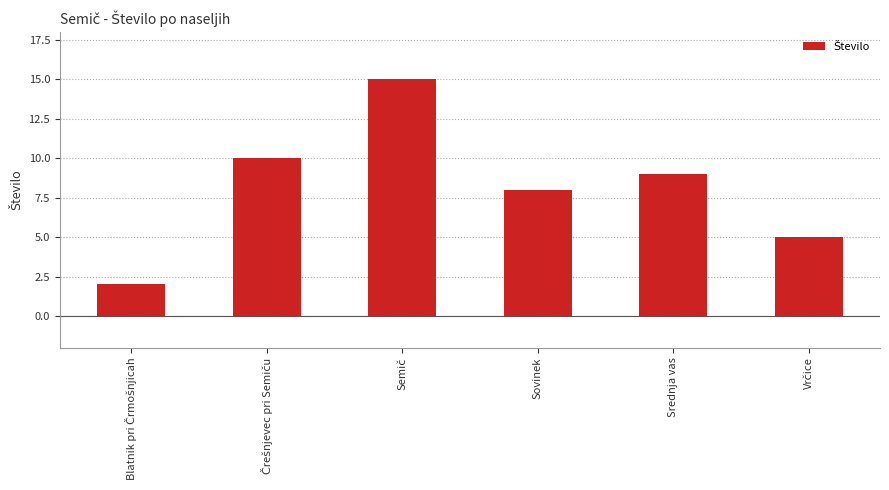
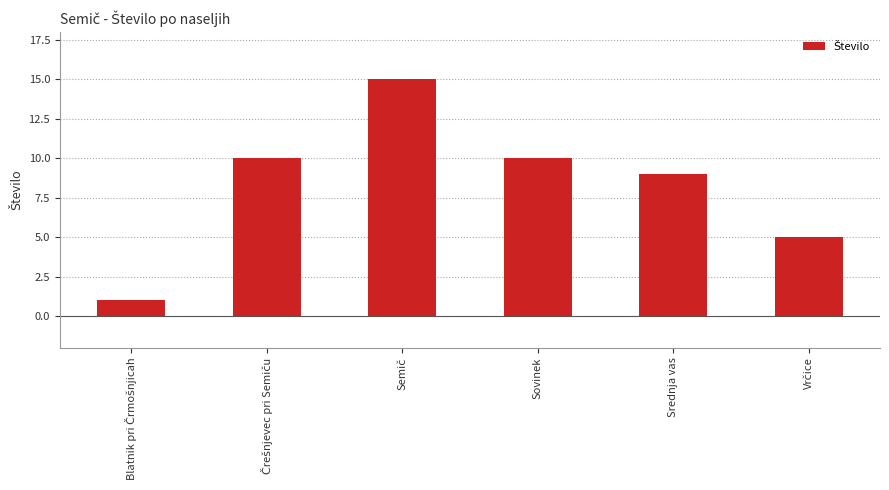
  {
-   "Blatnik pri Črmošnjicah": 2,
+   "Blatnik pri Črmošnjicah": 1,
    "Črešnjevec pri Semiču": 10,
    "Semič": 15,
-   "Sovinek": 8,
+   "Sovinek": 10,
    "Srednja vas": 9,
    "Vrčice": 5
  }
